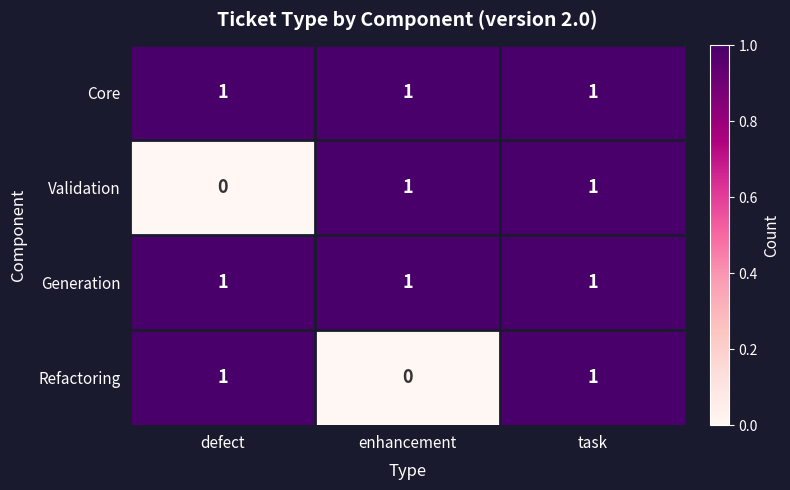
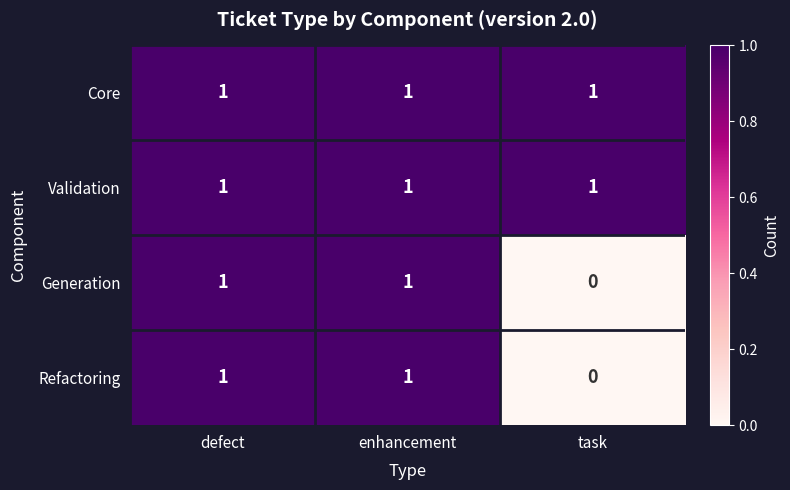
  {
    "Core": {
      "defect": 1,
      "enhancement": 1,
      "task": 1
    },
    "Validation": {
-     "defect": 0,
+     "defect": 1,
      "enhancement": 1,
      "task": 1
    },
    "Generation": {
      "defect": 1,
      "enhancement": 1,
-     "task": 1
+     "task": 0
    },
    "Refactoring": {
      "defect": 1,
-     "enhancement": 0,
-     "task": 1
+     "enhancement": 1,
+     "task": 0
    }
  }
